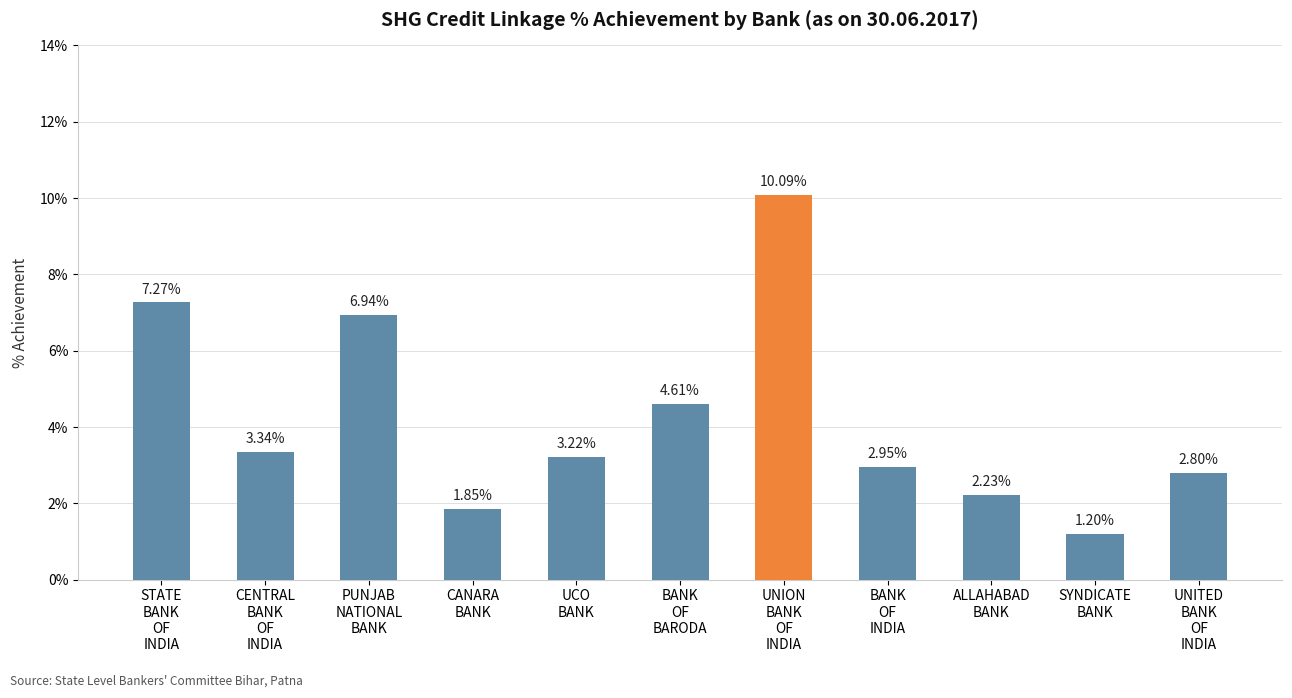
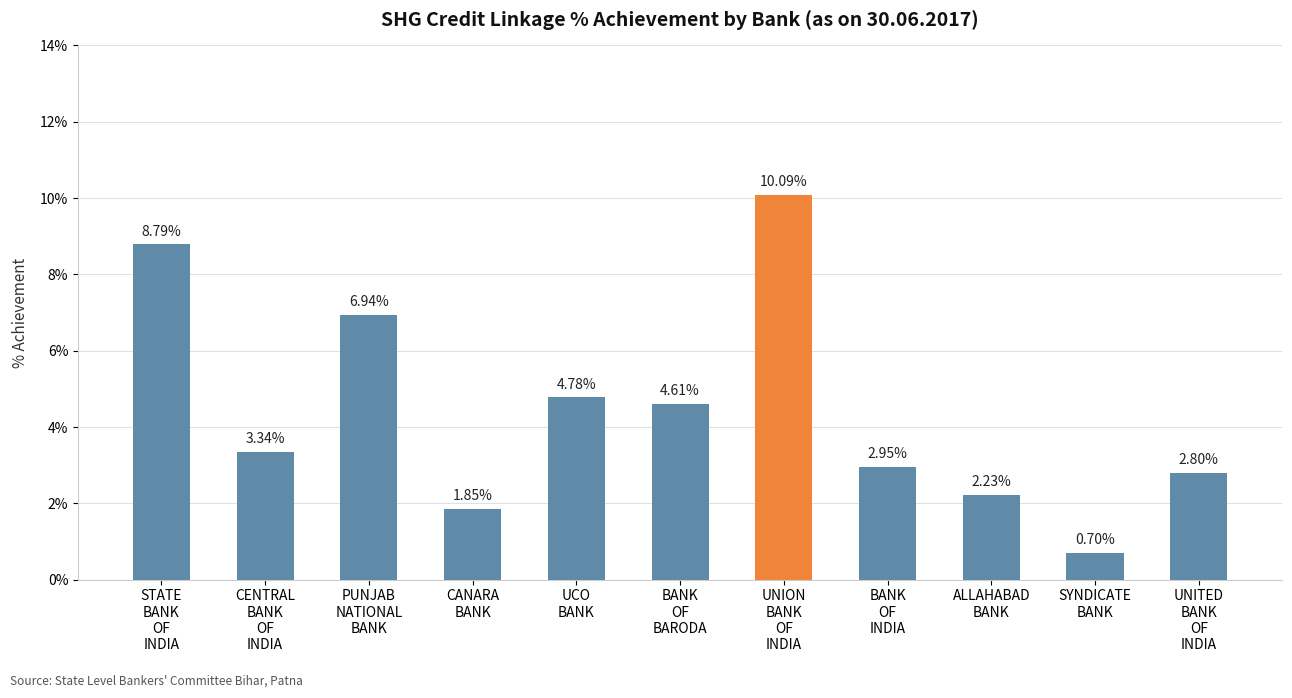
  {
-   "STATE BANK OF INDIA": "7.27%",
+   "STATE BANK OF INDIA": "8.79%",
    "CENTRAL BANK OF INDIA": "3.34%",
    "PUNJAB NATIONAL BANK": "6.94%",
    "CANARA BANK": "1.85%",
-   "UCO BANK": "3.22%",
+   "UCO BANK": "4.78%",
    "BANK OF BARODA": "4.61%",
    "UNION BANK OF INDIA": "10.09%",
    "BANK OF INDIA": "2.95%",
    "ALLAHABAD BANK": "2.23%",
-   "SYNDICATE BANK": "1.20%",
+   "SYNDICATE BANK": "0.70%",
    "UNITED BANK OF INDIA": "2.80%"
  }
